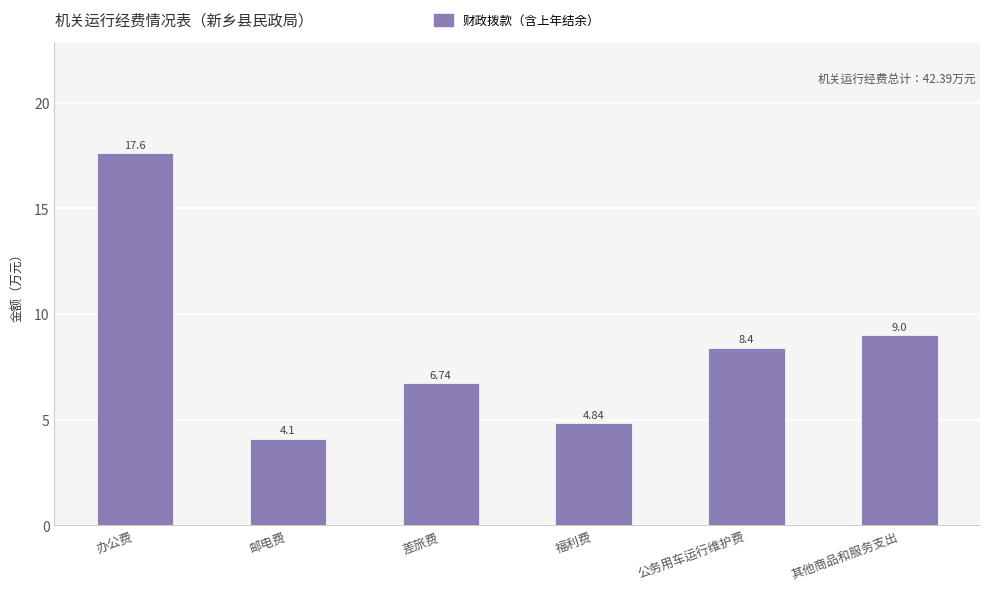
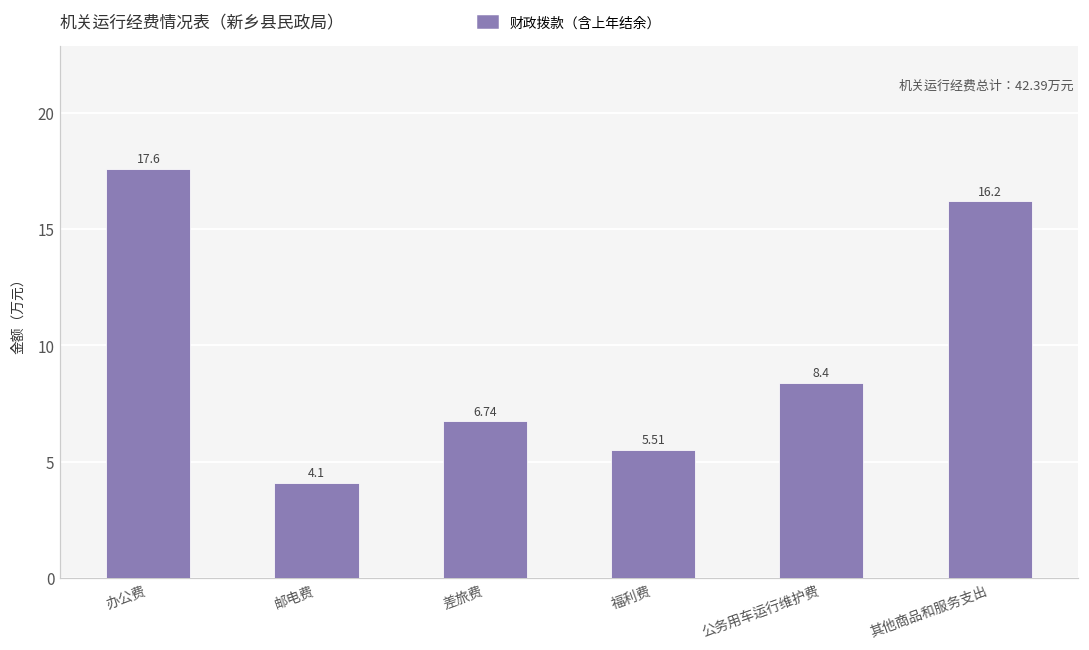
  {
    "办公费": 17.6,
    "邮电费": 4.1,
    "差旅费": 6.74,
-   "福利费": 4.84,
+   "福利费": 5.51,
    "公务用车运行维护费": 8.4,
-   "其他商品和服务支出": 9.0
+   "其他商品和服务支出": 16.2
  }
